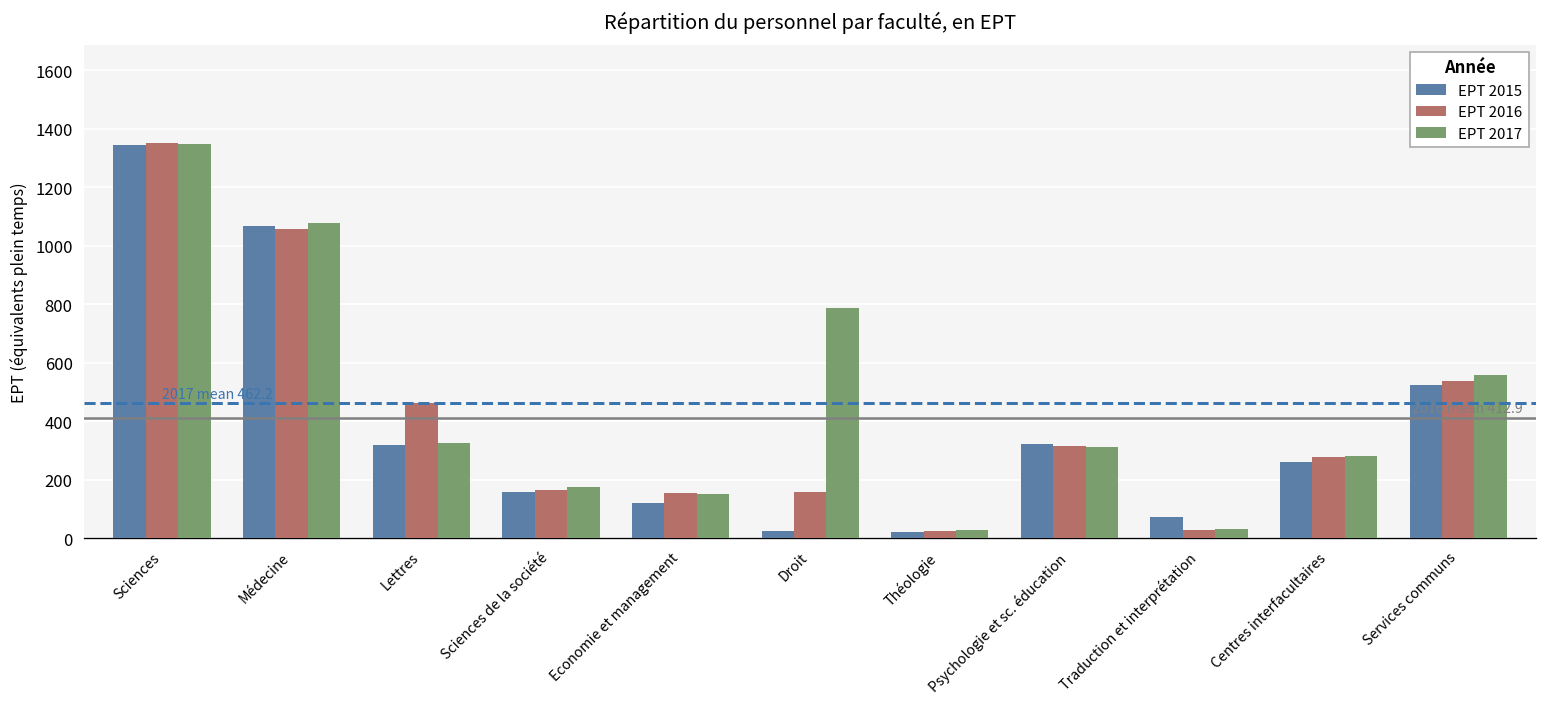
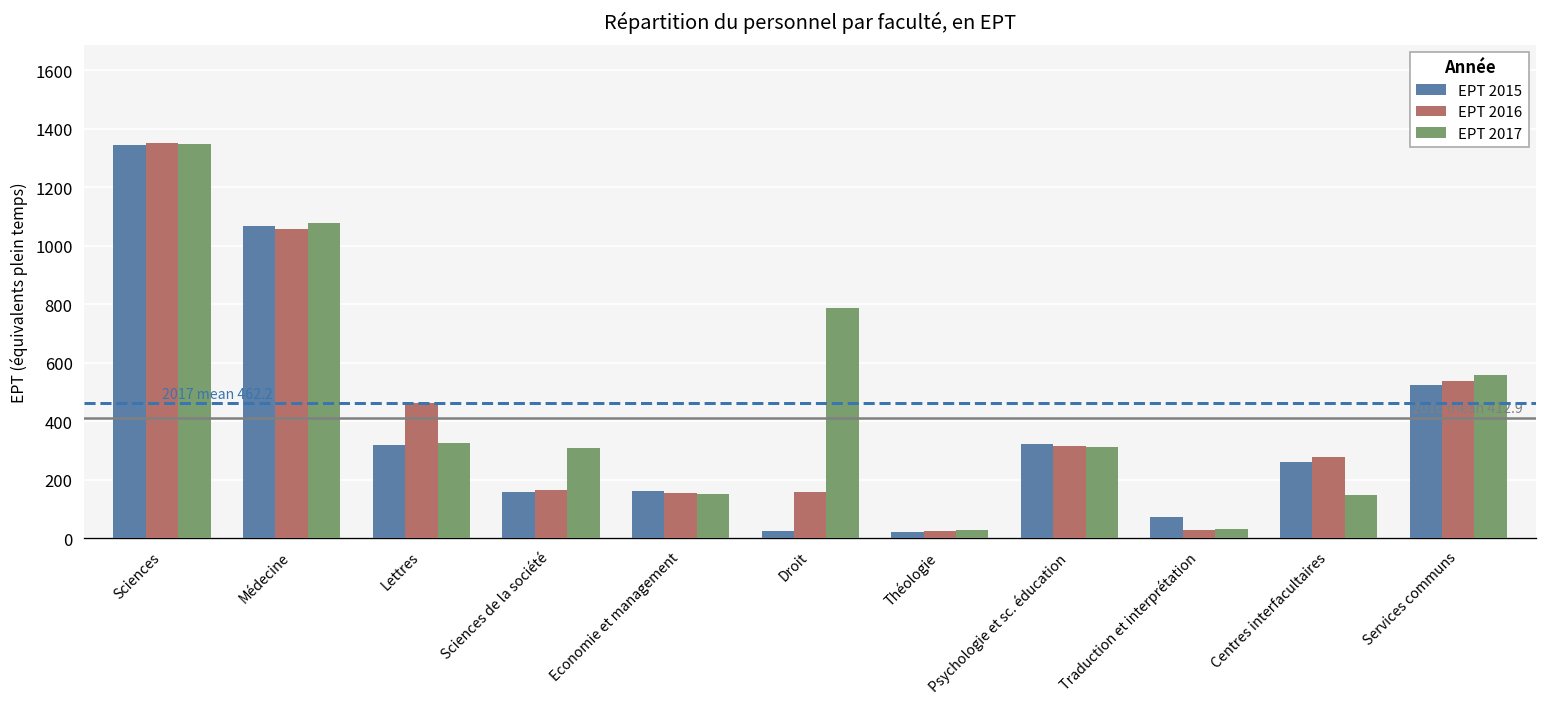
  {
    "EPT 2015": {
      "Sciences": 1340,
      "Médecine": 1070,
      "Lettres": 320,
      "Sciences de la société": 160,
-     "Economie et management": 120,
+     "Economie et management": 160,
      "Droit": 30,
      "Théologie": 20,
      "Psychologie et sc. éducation": 320,
      "Traduction et interprétation": 70,
      "Centres interfacultaires": 260,
      "Services communs": 520
    },
    "EPT 2016": {
      "Sciences": 1350,
      "Médecine": 1060,
      "Lettres": 460,
      "Sciences de la société": 160,
      "Economie et management": 150,
      "Droit": 160,
      "Théologie": 30,
      "Psychologie et sc. éducation": 320,
      "Traduction et interprétation": 30,
      "Centres interfacultaires": 280,
      "Services communs": 540
    },
    "EPT 2017": {
      "Sciences": 1350,
      "Médecine": 1080,
      "Lettres": 330,
-     "Sciences de la société": 180,
+     "Sciences de la société": 310,
      "Economie et management": 150,
      "Droit": 790,
      "Théologie": 30,
      "Psychologie et sc. éducation": 310,
      "Traduction et interprétation": 30,
-     "Centres interfacultaires": 280,
+     "Centres interfacultaires": 150,
      "Services communs": 560
    }
  }
